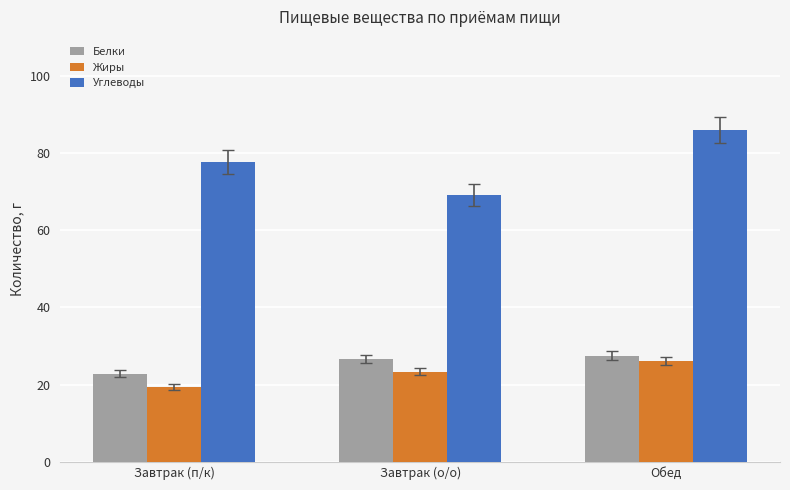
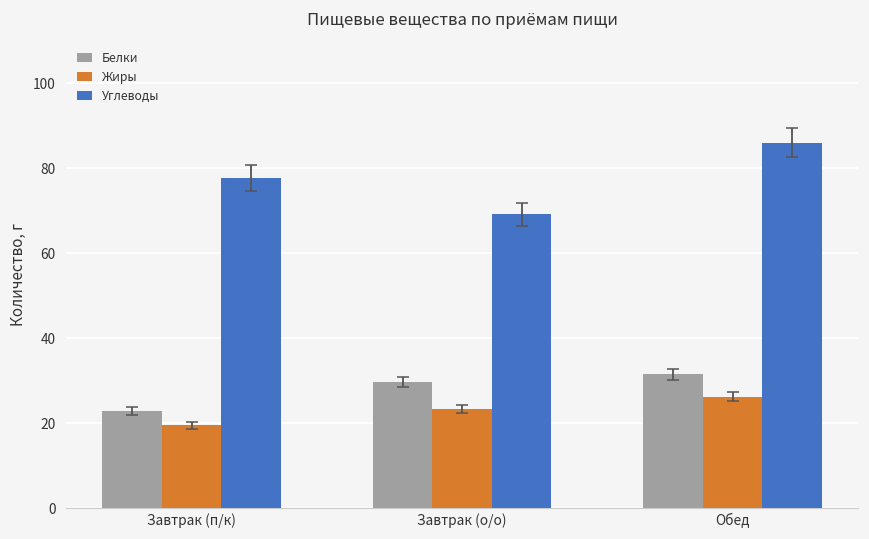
  {
    "Белки": {
      "Завтрак (п/к)": 23,
-     "Завтрак (о/о)": 27,
-     "Обед": 28
+     "Завтрак (о/о)": 30,
+     "Обед": 32
    },
    "Жиры": {
      "Завтрак (п/к)": 19,
      "Завтрак (о/о)": 23,
      "Обед": 26
    }
  }
